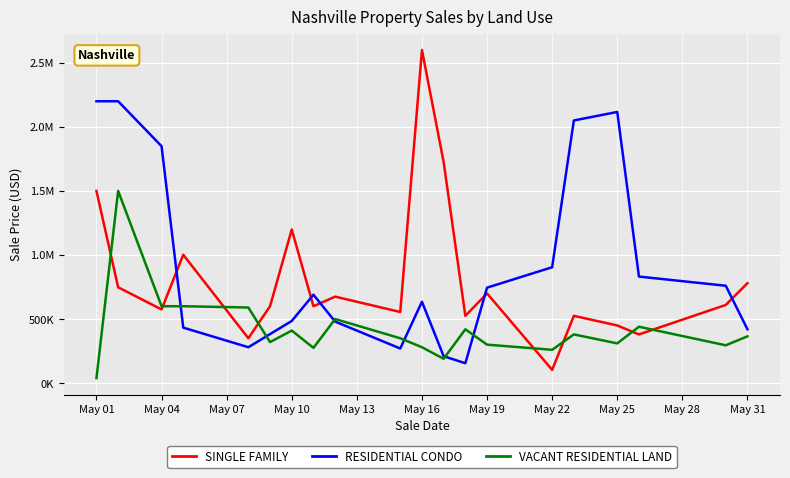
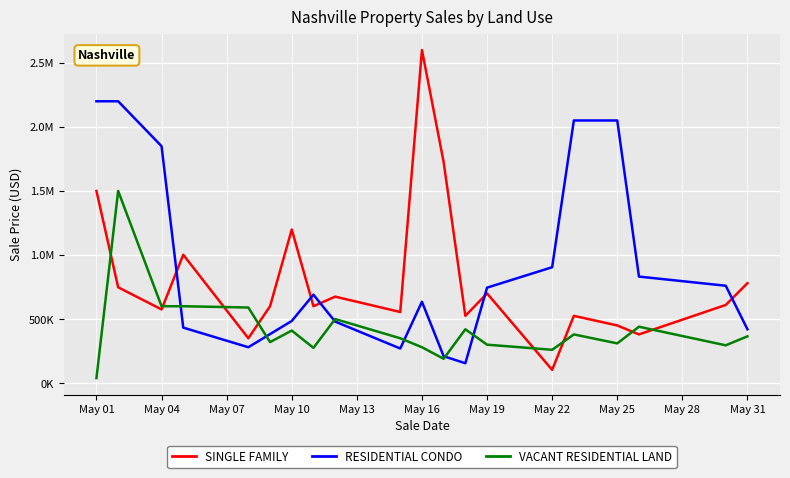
  {
    "SINGLE FAMILY": {
      "May 01": 1500000,
      "May 04": 580000,
      "May 10": 1200000,
      "May 16": 2600000,
      "May 19": 700000,
      "May 22": 100000,
      "May 25": 450000,
      "May 31": 780000
    },
    "RESIDENTIAL CONDO": {
      "May 01": 2200000,
      "May 04": 1850000,
      "May 10": 490000,
      "May 16": 640000,
      "May 19": 750000,
      "May 22": 900000,
-     "May 25": 2120000,
+     "May 25": 2050000,
      "May 31": 420000
    },
    "VACANT RESIDENTIAL LAND": {
      "May 01": 40000,
      "May 04": 600000,
      "May 10": 410000,
      "May 16": 280000,
      "May 19": 300000,
      "May 22": 260000,
      "May 25": 310000,
      "May 31": 370000
    }
  }
